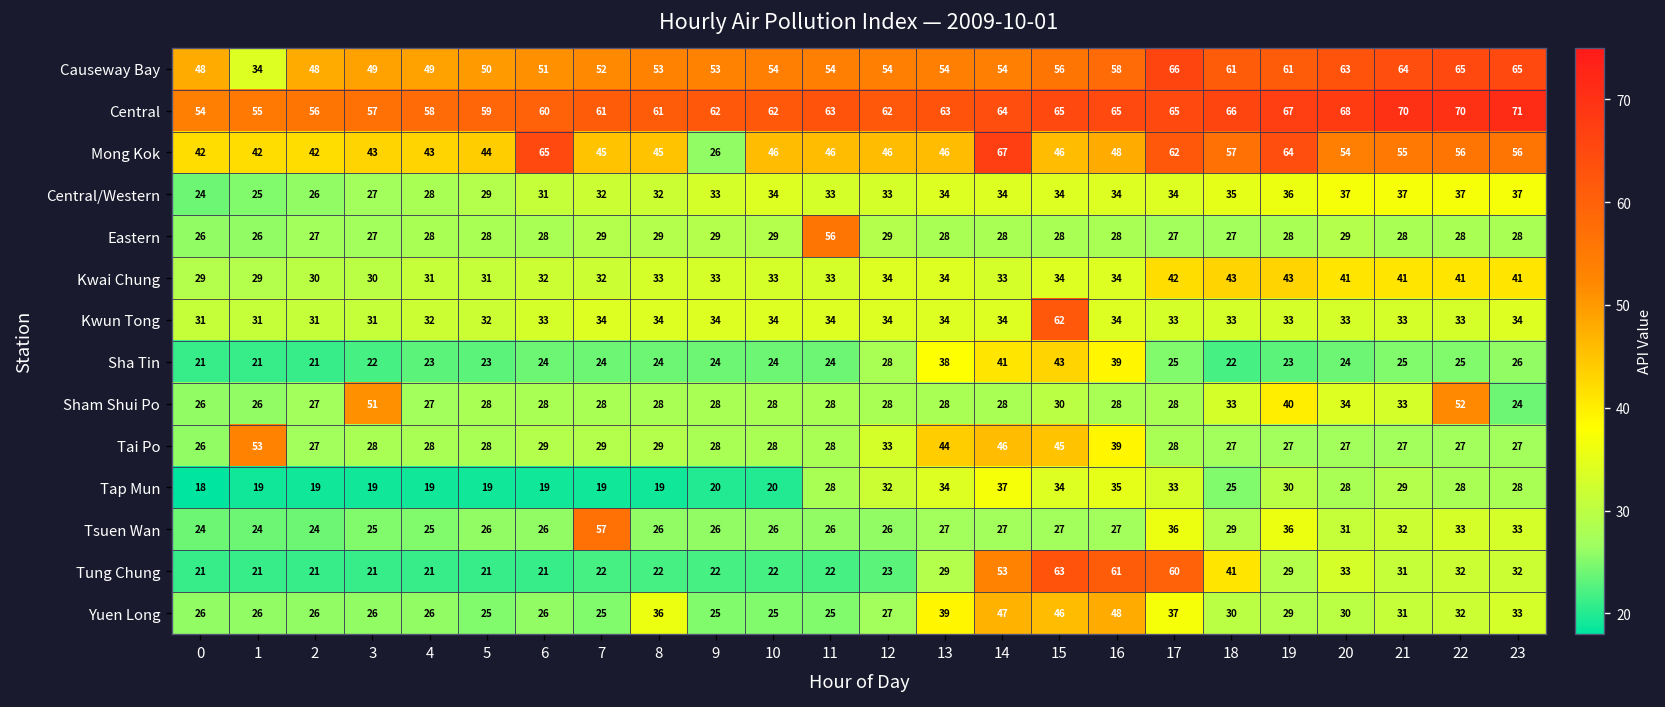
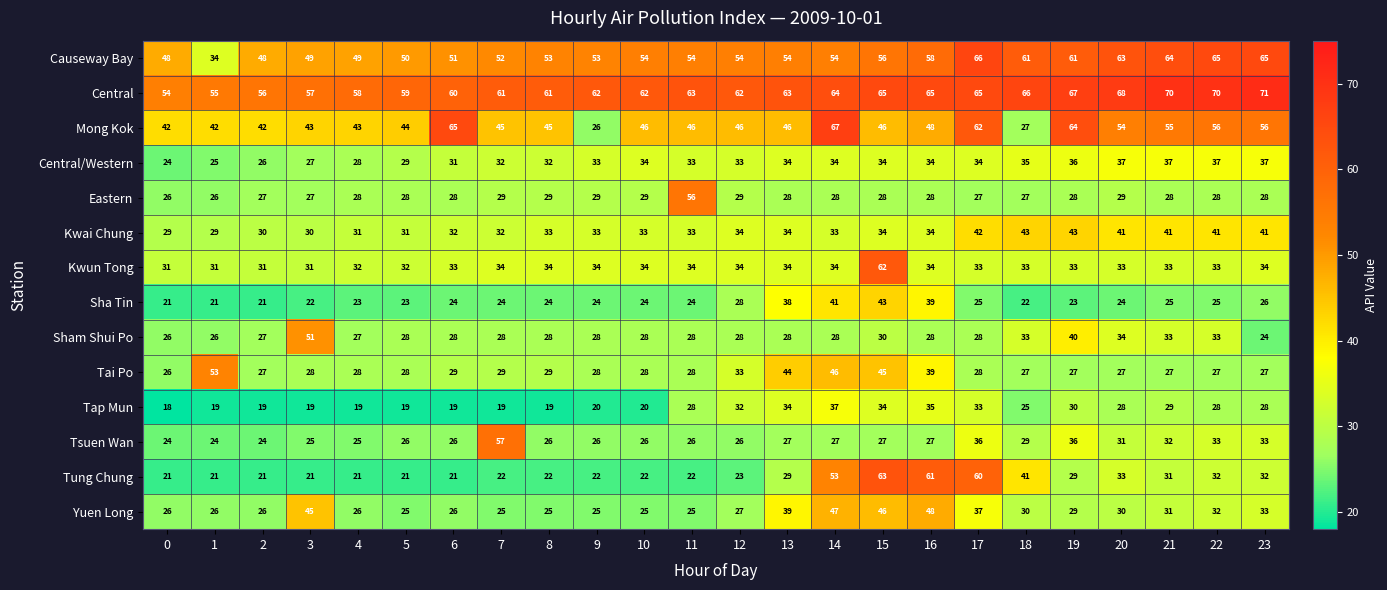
  {
    "Mong Kok": {
      "0": 42,
      "1": 42,
      "2": 42,
      "3": 43,
      "4": 43,
      "5": 44,
      "6": 65,
      "7": 45,
      "8": 45,
      "9": 26,
      "10": 46,
      "11": 46,
      "12": 46,
      "13": 46,
      "14": 67,
      "15": 46,
      "16": 48,
      "17": 62,
-     "18": 57,
+     "18": 27,
      "19": 64,
      "20": 54,
      "21": 55,
      "22": 56,
      "23": 56
    },
    "Sham Shui Po": {
      "0": 26,
      "1": 26,
      "2": 27,
      "3": 51,
      "4": 27,
      "5": 28,
      "6": 28,
      "7": 28,
      "8": 28,
      "9": 28,
      "10": 28,
      "11": 28,
      "12": 28,
      "13": 28,
      "14": 28,
      "15": 30,
      "16": 28,
      "17": 28,
      "18": 33,
      "19": 40,
      "20": 34,
      "21": 33,
-     "22": 52,
+     "22": 33,
      "23": 24
    },
    "Yuen Long": {
      "0": 26,
      "1": 26,
      "2": 26,
-     "3": 26,
+     "3": 45,
      "4": 26,
      "5": 25,
      "6": 26,
      "7": 25,
-     "8": 36,
+     "8": 25,
      "9": 25,
      "10": 25,
      "11": 25,
      "12": 27,
      "13": 39,
      "14": 47,
      "15": 46,
      "16": 48,
      "17": 37,
      "18": 30,
      "19": 29,
      "20": 30,
      "21": 31,
      "22": 32,
      "23": 33
    }
  }
